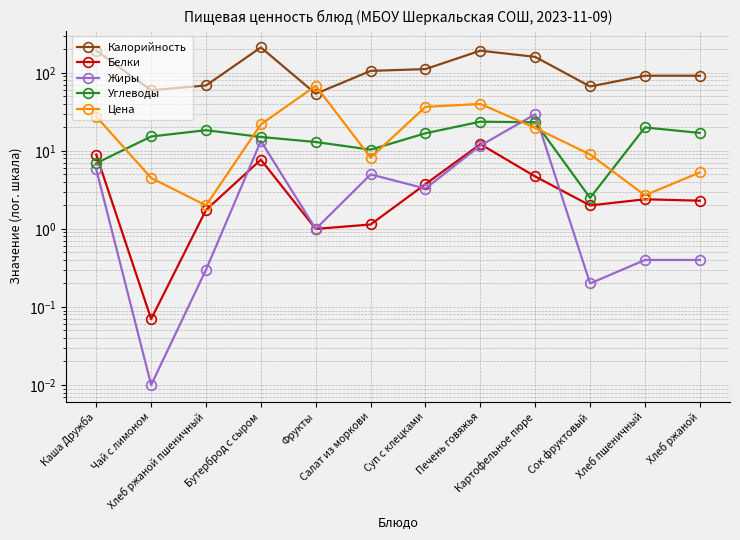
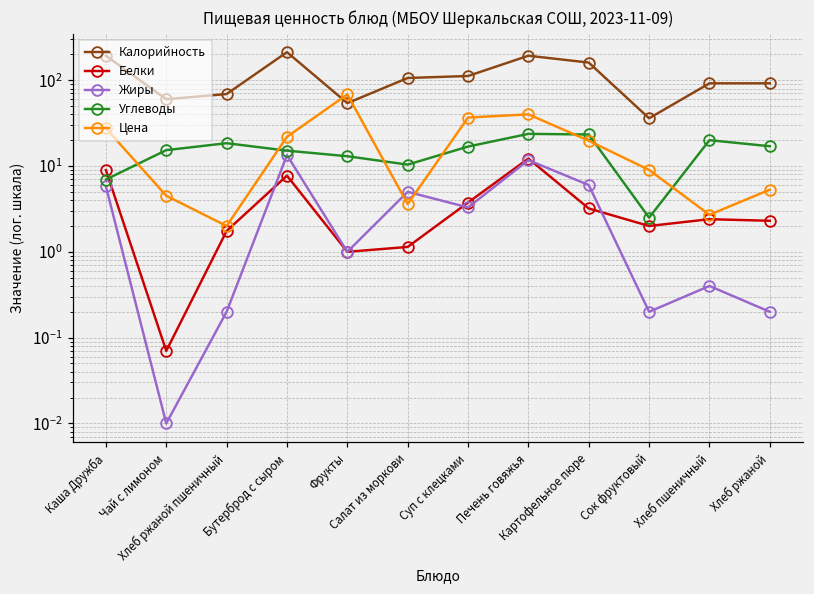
  {
    "Калорийность": {
      "Хлеб ржаной пшеничный": 70,
      "Бутерброд с сыром": 210,
      "Фрукты": 50,
      "Салат из моркови": 110,
      "Суп с клецками": 110,
      "Печень говяжья": 190,
      "Картофельное пюре": 160,
-     "Сок фруктовый": 70,
+     "Сок фруктовый": 40,
      "Хлеб пшеничный": 90,
      "Хлеб ржаной": 90
    },
    "Белки": {
      "Каша Дружба": 9,
      "Чай с лимоном": 0.07,
      "Хлеб ржаной пшеничный": 1.8,
      "Бутерброд с сыром": 8,
      "Салат из моркови": 1.1,
      "Суп с клецками": 4,
-     "Картофельное пюре": 5,
+     "Картофельное пюре": 3.2,
      "Сок фруктовый": 2.0,
      "Хлеб пшеничный": 2.4,
      "Хлеб ржаной": 2.3
    },
    "Жиры": {
      "Каша Дружба": 6,
      "Чай с лимоном": 0.010,
-     "Хлеб ржаной пшеничный": 0.3,
+     "Хлеб ржаной пшеничный": 0.2,
      "Бутерброд с сыром": 13,
      "Салат из моркови": 5,
      "Суп с клецками": 3.3,
-     "Картофельное пюре": 30,
+     "Картофельное пюре": 6,
      "Сок фруктовый": 0.2,
      "Хлеб пшеничный": 0.4,
-     "Хлеб ржаной": 0.4
+     "Хлеб ржаной": 0.2
    },
    "Углеводы": {
      "Каша Дружба": 7,
      "Чай с лимоном": 15,
      "Хлеб ржаной пшеничный": 18,
      "Бутерброд с сыром": 15,
      "Фрукты": 13,
      "Салат из моркови": 10,
      "Суп с клецками": 17,
      "Печень говяжья": 24,
      "Картофельное пюре": 23,
      "Сок фруктовый": 2.5,
      "Хлеб пшеничный": 20,
      "Хлеб ржаной": 17
    },
    "Цена": {
      "Чай с лимоном": 5,
      "Хлеб ржаной пшеничный": 2,
      "Бутерброд с сыром": 22,
      "Фрукты": 70,
-     "Салат из моркови": 8,
+     "Салат из моркови": 4,
      "Суп с клецками": 40,
      "Печень говяжья": 40,
      "Картофельное пюре": 20,
      "Сок фруктовый": 9,
      "Хлеб пшеничный": 2.7,
      "Хлеб ржаной": 5
    }
  }
